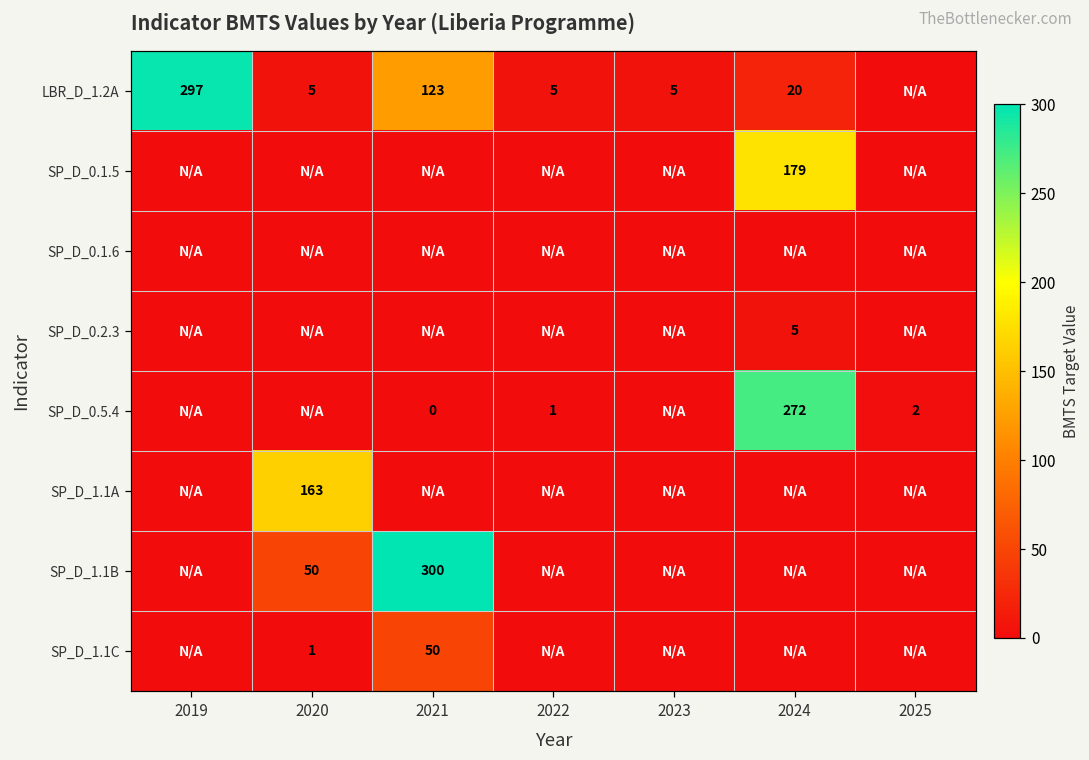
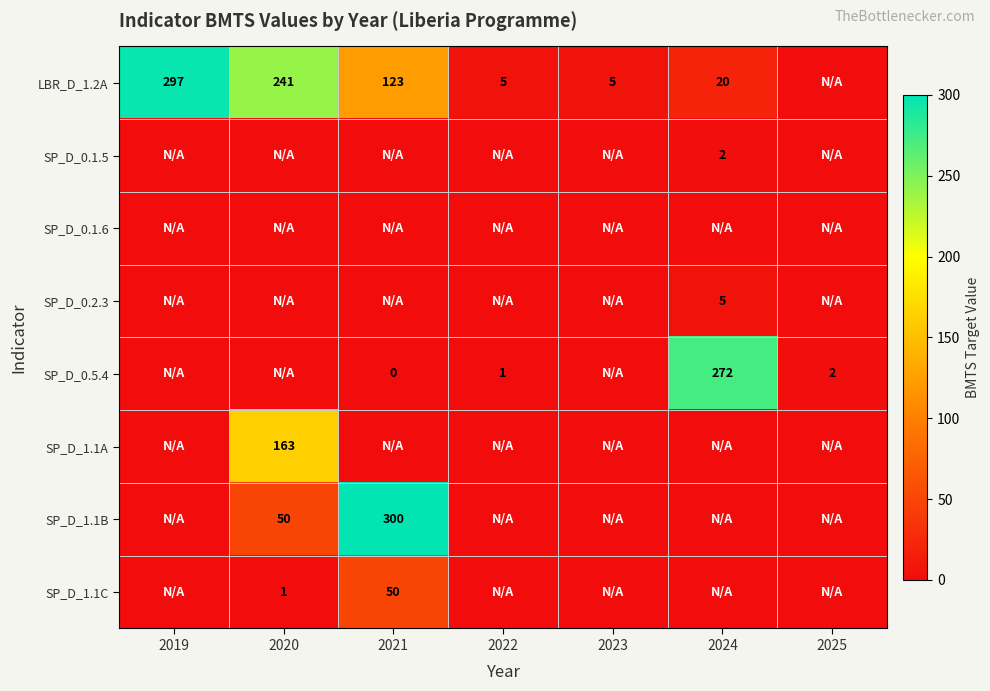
  {
    "LBR_D_1.2A": {
      "2019": 297,
-     "2020": 5,
+     "2020": 241,
      "2021": 123,
      "2022": 5,
      "2023": 5,
      "2024": 20
    },
    "SP_D_0.1.5": {
-     "2024": 179
+     "2024": 2
    },
    "SP_D_0.2.3": {
      "2024": 5
    },
    "SP_D_0.5.4": {
      "2021": 0,
      "2022": 1,
      "2024": 272,
      "2025": 2
    },
    "SP_D_1.1A": {
      "2020": 163
    },
    "SP_D_1.1B": {
      "2020": 50,
      "2021": 300
    },
    "SP_D_1.1C": {
      "2020": 1,
      "2021": 50
    }
  }
